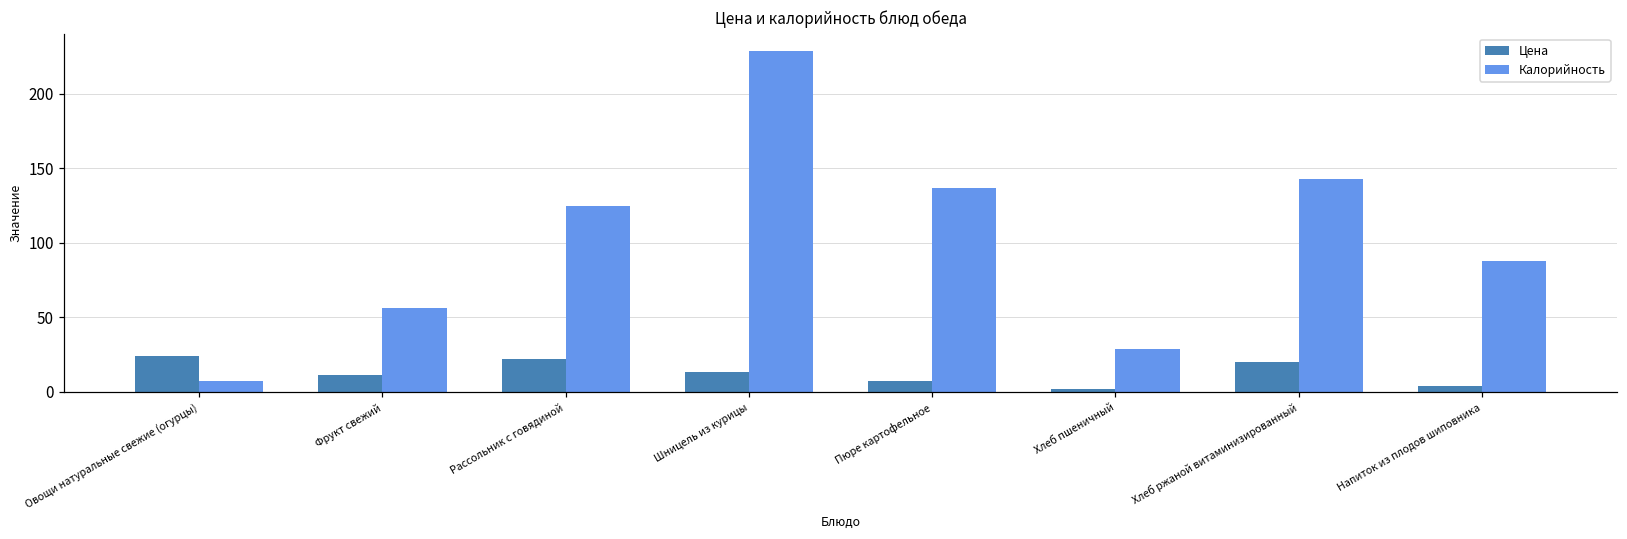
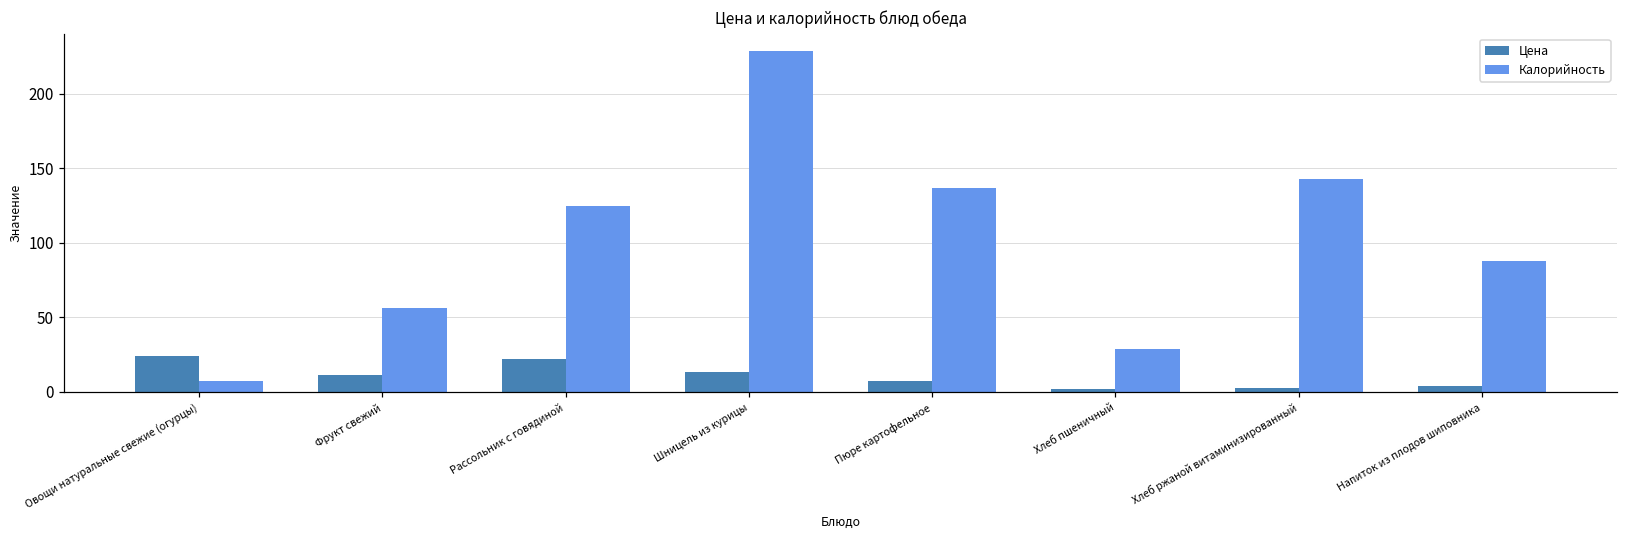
  {
    "Цена": {
      "Овощи натуральные свежие (огурцы)": 24,
      "Фрукт свежий": 11,
      "Рассольник с говядиной": 22,
      "Шницель из курицы": 13,
      "Пюре картофельное": 7,
-     "Хлеб ржаной витаминизированный": 20,
+     "Хлеб ржаной витаминизированный": 3,
      "Напиток из плодов шиповника": 4
    },
    "Калорийность": {
      "Овощи натуральные свежие (огурцы)": 7,
      "Фрукт свежий": 56,
      "Рассольник с говядиной": 125,
      "Шницель из курицы": 229,
      "Пюре картофельное": 137,
      "Хлеб пшеничный": 29,
      "Хлеб ржаной витаминизированный": 143,
      "Напиток из плодов шиповника": 88
    }
  }
